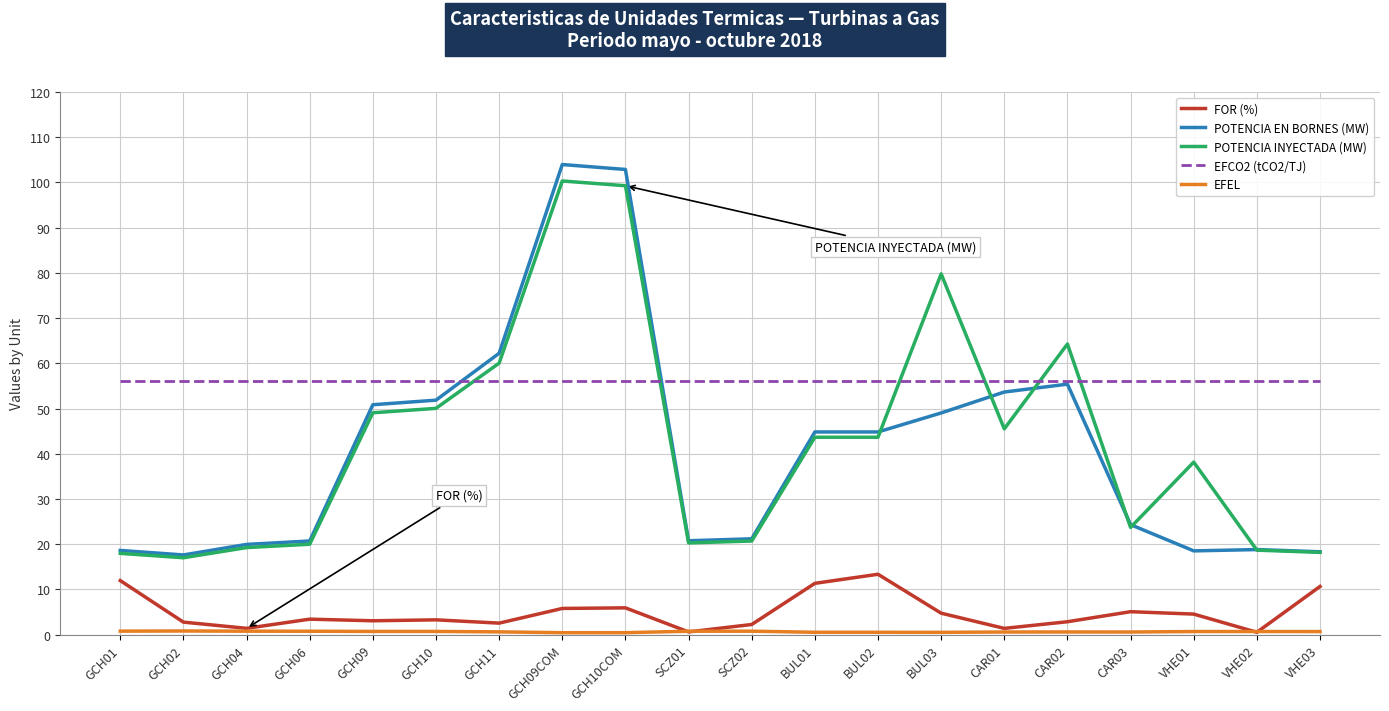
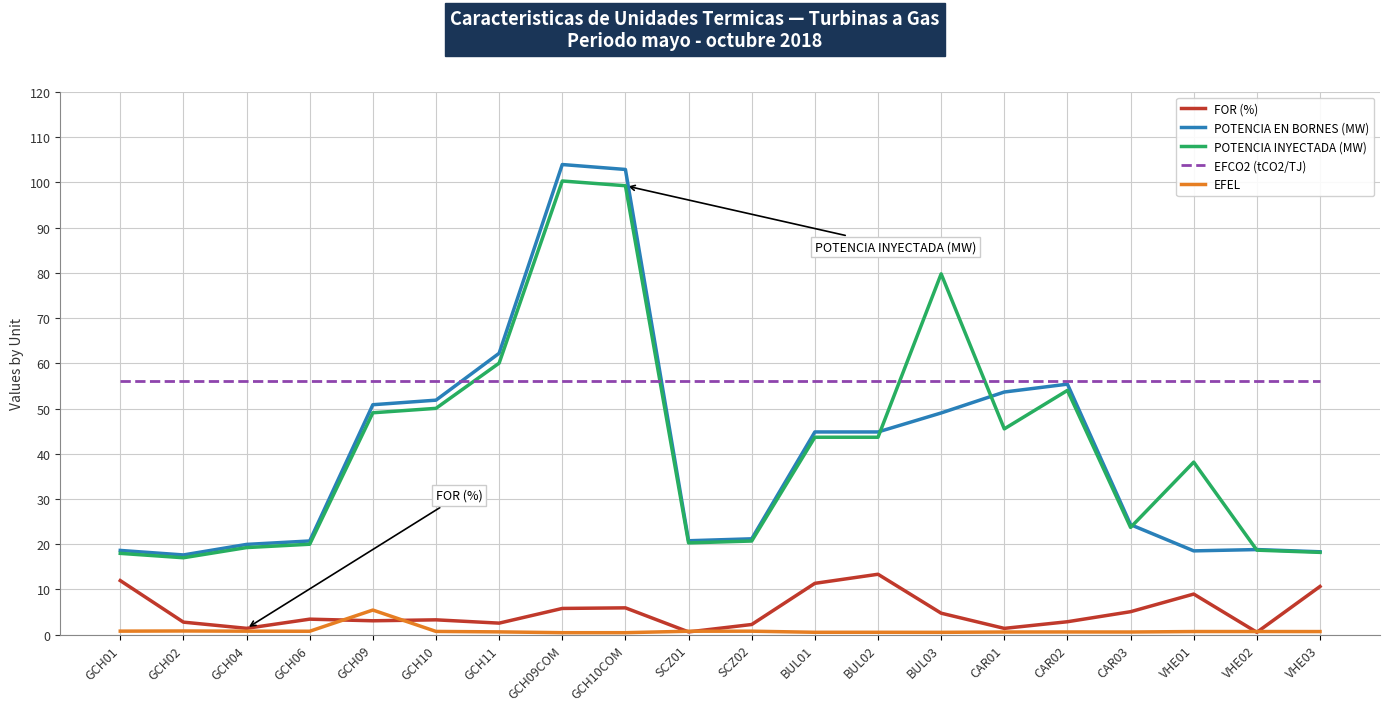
  {
    "FOR (%)": {
      "GCH01": 12,
      "GCH02": 3,
      "GCH04": 1,
      "GCH06": 3,
      "GCH09": 3,
      "GCH10": 3,
      "GCH11": 3,
      "GCH09COM": 6,
      "GCH10COM": 6,
      "SCZ02": 2,
      "BUL01": 11,
      "BUL02": 13,
      "BUL03": 5,
      "CAR01": 1,
      "CAR02": 3,
      "CAR03": 5,
-     "VHE01": 5,
+     "VHE01": 9,
      "VHE03": 11
    },
    "POTENCIA EN BORNES (MW)": {
      "GCH01": 19,
      "GCH02": 18,
      "GCH04": 20,
      "GCH06": 21,
      "GCH09": 51,
      "GCH10": 52,
      "GCH11": 62,
      "GCH09COM": 104,
      "GCH10COM": 103,
      "BUL01": 45,
      "BUL02": 45,
      "BUL03": 49,
      "CAR01": 54,
      "CAR02": 55,
      "CAR03": 24,
      "VHE01": 19
    },
    "POTENCIA INYECTADA (MW)": {
      "GCH01": 18,
      "GCH02": 17,
      "GCH04": 19,
      "GCH06": 20,
      "GCH09": 49,
      "GCH10": 50,
      "GCH11": 60,
      "GCH09COM": 100,
      "GCH10COM": 99,
      "BUL01": 44,
      "BUL02": 44,
      "BUL03": 80,
      "CAR01": 46,
-     "CAR02": 64,
+     "CAR02": 54,
      "CAR03": 24,
      "VHE01": 38
    },
    "EFCO2 (tCO2/TJ)": {
      "GCH01": 56,
      "GCH02": 56,
      "GCH04": 56,
      "GCH06": 56,
      "GCH09": 56,
      "GCH10": 56,
      "GCH11": 56,
      "GCH09COM": 56,
      "GCH10COM": 56,
      "SCZ01": 56,
      "SCZ02": 56,
      "BUL01": 56,
      "BUL02": 56,
      "BUL03": 56,
      "CAR01": 56,
      "CAR02": 56,
      "CAR03": 56,
      "VHE01": 56,
      "VHE02": 56,
      "VHE03": 56
    },
    "EFEL": {
      "GCH01": 1,
      "GCH02": 1,
      "GCH04": 1,
      "GCH06": 1,
-     "GCH09": 1,
+     "GCH09": 5,
      "GCH10": 1,
      "GCH11": 1,
      "GCH09COM": 0,
      "GCH10COM": 0,
      "SCZ02": 1,
      "BUL01": 1,
      "BUL02": 1,
      "BUL03": 1,
      "CAR01": 1,
      "CAR02": 1,
      "CAR03": 1,
      "VHE01": 1,
      "VHE03": 1
    }
  }
